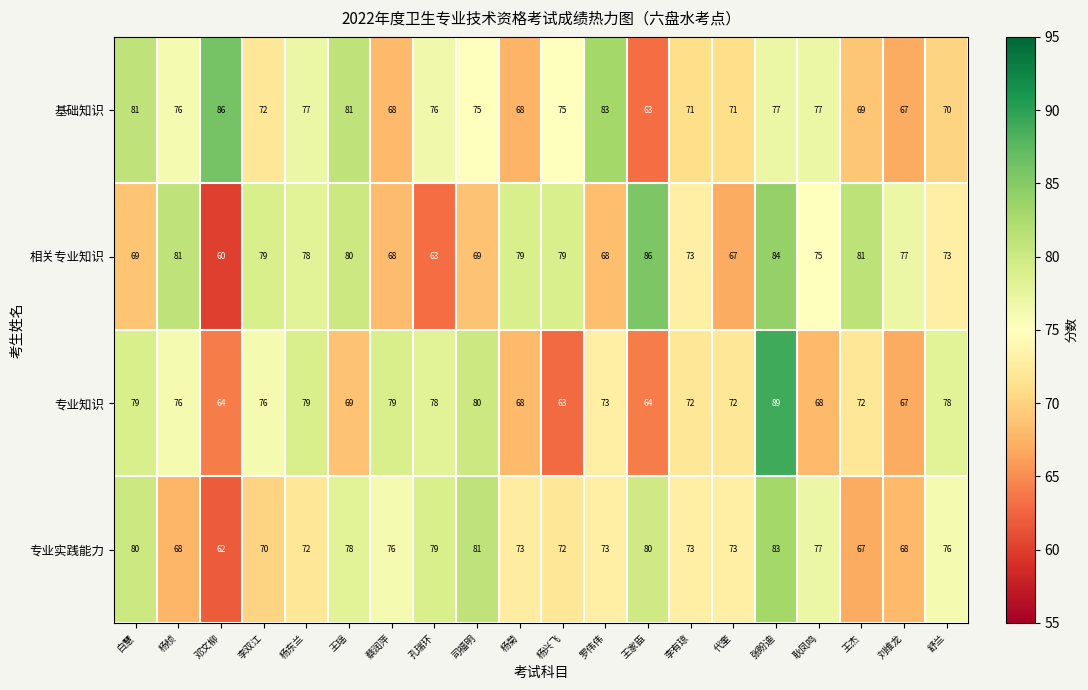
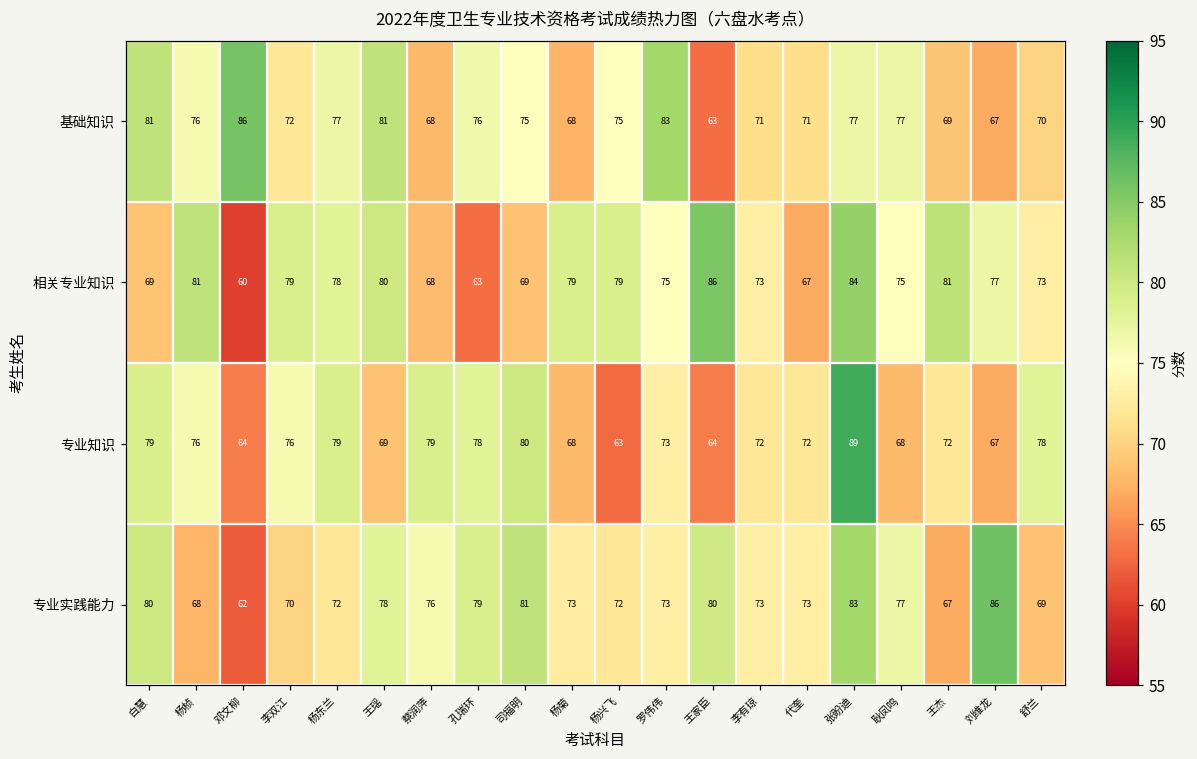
  {
    "基础知识": {
      "白慧": 81,
      "杨桢": 76,
      "邓文柳": 86,
      "李双江": 72,
      "杨东兰": 77,
      "王瑶": 81,
      "蔡润萍": 68,
      "孔瑞环": 76,
      "司福明": 75,
      "杨菊": 68,
      "杨兴飞": 75,
      "罗伟伟": 83,
      "王家臣": 63,
      "李有琼": 71,
      "代奎": 71,
      "张盼迪": 77,
      "耿凤鸣": 77,
      "王杰": 69,
      "刘维龙": 67,
      "舒兰": 70
    },
    "相关专业知识": {
      "白慧": 69,
      "杨桢": 81,
      "邓文柳": 60,
      "李双江": 79,
      "杨东兰": 78,
      "王瑶": 80,
      "蔡润萍": 68,
      "孔瑞环": 63,
      "司福明": 69,
      "杨菊": 79,
      "杨兴飞": 79,
-     "罗伟伟": 68,
+     "罗伟伟": 75,
      "王家臣": 86,
      "李有琼": 73,
      "代奎": 67,
      "张盼迪": 84,
      "耿凤鸣": 75,
      "王杰": 81,
      "刘维龙": 77,
      "舒兰": 73
    },
    "专业知识": {
      "白慧": 79,
      "杨桢": 76,
      "邓文柳": 64,
      "李双江": 76,
      "杨东兰": 79,
      "王瑶": 69,
      "蔡润萍": 79,
      "孔瑞环": 78,
      "司福明": 80,
      "杨菊": 68,
      "杨兴飞": 63,
      "罗伟伟": 73,
      "王家臣": 64,
      "李有琼": 72,
      "代奎": 72,
      "张盼迪": 89,
      "耿凤鸣": 68,
      "王杰": 72,
      "刘维龙": 67,
      "舒兰": 78
    },
    "专业实践能力": {
      "白慧": 80,
      "杨桢": 68,
      "邓文柳": 62,
      "李双江": 70,
      "杨东兰": 72,
      "王瑶": 78,
      "蔡润萍": 76,
      "孔瑞环": 79,
      "司福明": 81,
      "杨菊": 73,
      "杨兴飞": 72,
      "罗伟伟": 73,
      "王家臣": 80,
      "李有琼": 73,
      "代奎": 73,
      "张盼迪": 83,
      "耿凤鸣": 77,
      "王杰": 67,
-     "刘维龙": 68,
-     "舒兰": 76
+     "刘维龙": 86,
+     "舒兰": 69
    }
  }
